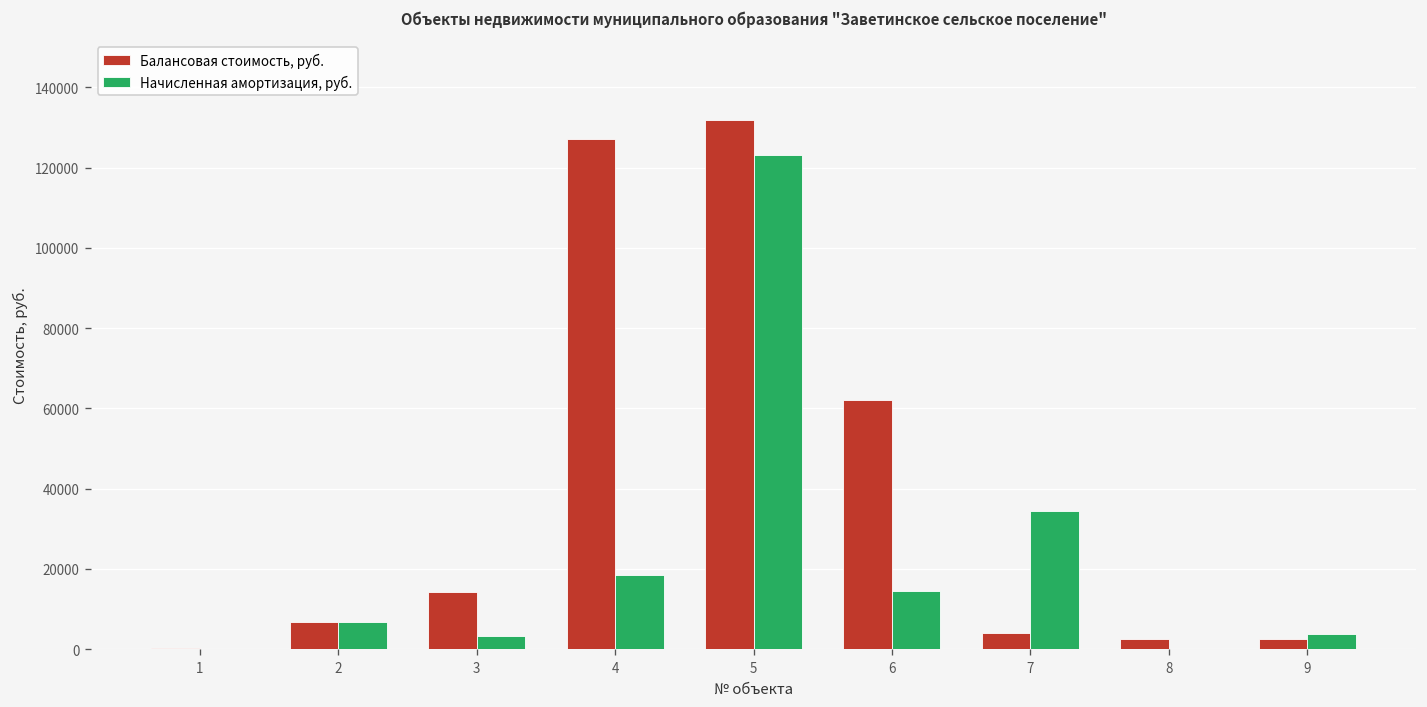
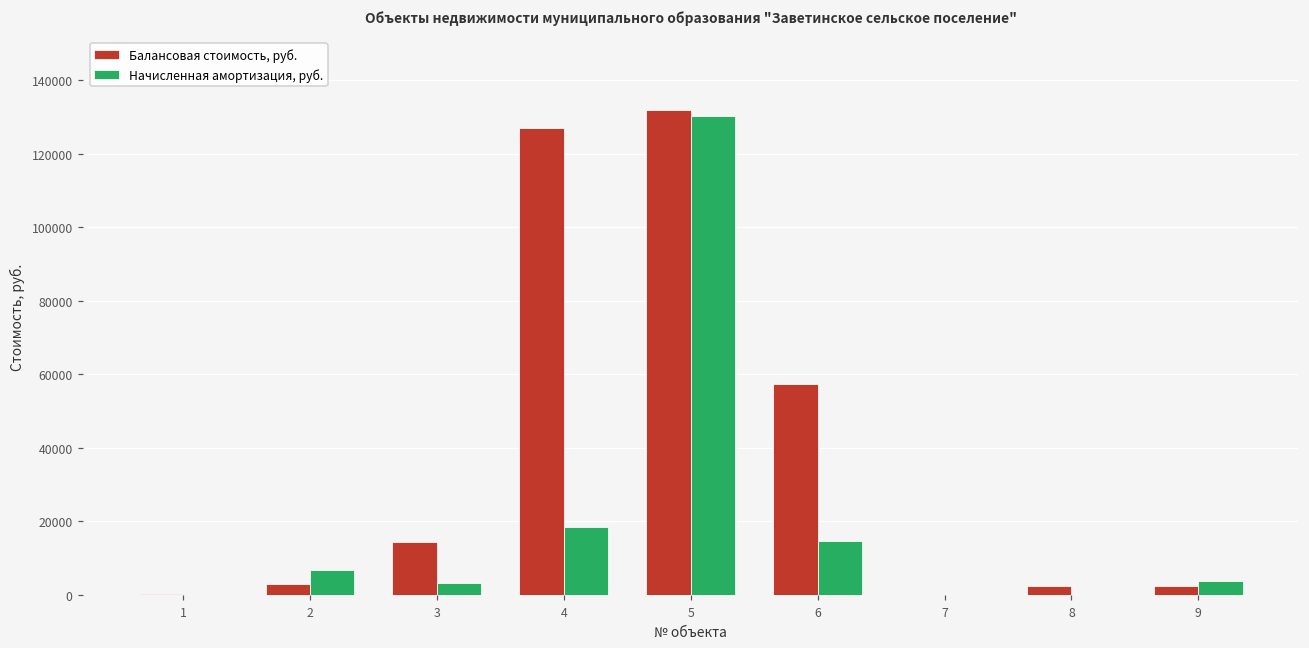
  {
    "Балансовая стоимость, руб.": {
-     "2": 7000,
+     "2": 3000,
      "3": 14000,
      "4": 127000,
      "5": 132000,
-     "6": 62000,
-     "7": 4000,
+     "6": 57000,
+     "7": 0,
      "8": 2000,
      "9": 2000
    },
    "Начисленная амортизация, руб.": {
      "2": 7000,
      "3": 3000,
      "4": 18000,
-     "5": 123000,
+     "5": 130000,
      "6": 15000,
-     "7": 34000,
+     "7": 0,
      "8": 0,
      "9": 4000
    }
  }
